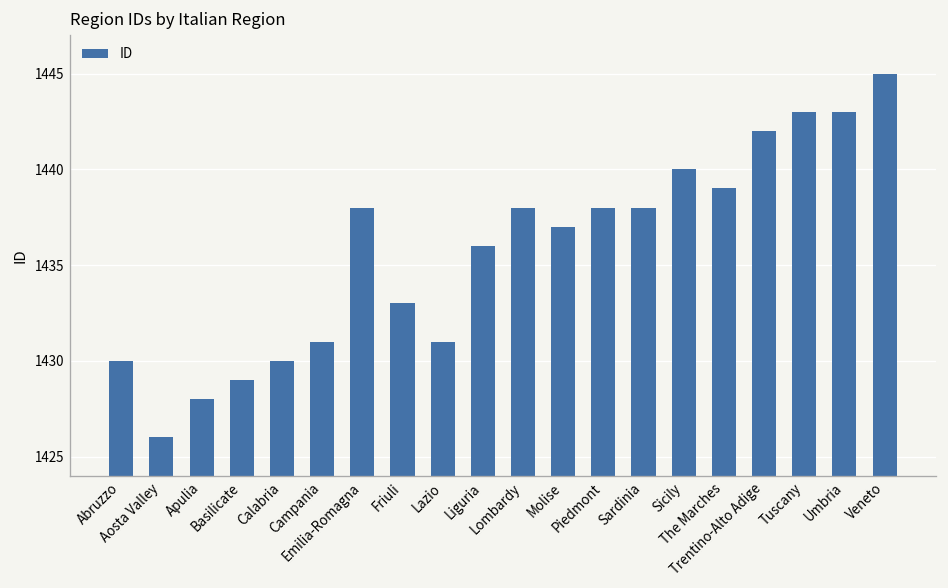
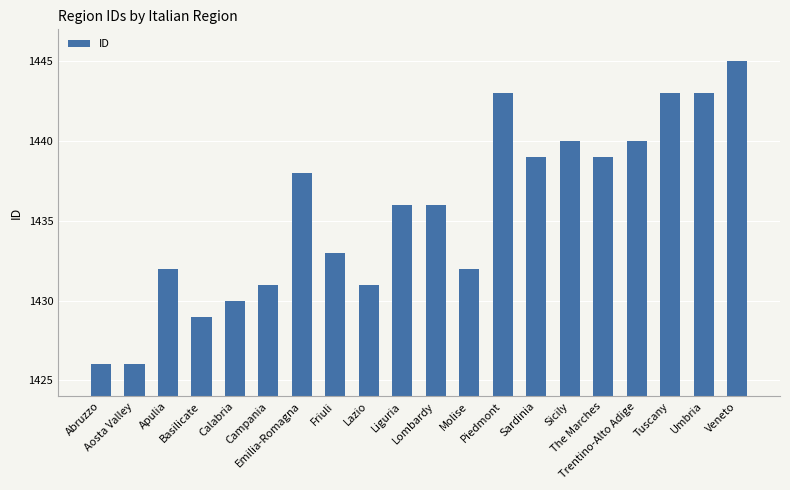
  {
-   "Abruzzo": 1430,
+   "Abruzzo": 1426,
    "Aosta Valley": 1426,
-   "Apulia": 1428,
+   "Apulia": 1432,
    "Basilicate": 1429,
    "Calabria": 1430,
    "Campania": 1431,
    "Emilia-Romagna": 1438,
    "Friuli": 1433,
    "Lazio": 1431,
    "Liguria": 1436,
-   "Lombardy": 1438,
-   "Molise": 1437,
-   "Piedmont": 1438,
-   "Sardinia": 1438,
+   "Lombardy": 1436,
+   "Molise": 1432,
+   "Piedmont": 1443,
+   "Sardinia": 1439,
    "Sicily": 1440,
    "The Marches": 1439,
-   "Trentino-Alto Adige": 1442,
+   "Trentino-Alto Adige": 1440,
    "Tuscany": 1443,
    "Umbria": 1443,
    "Veneto": 1445
  }
